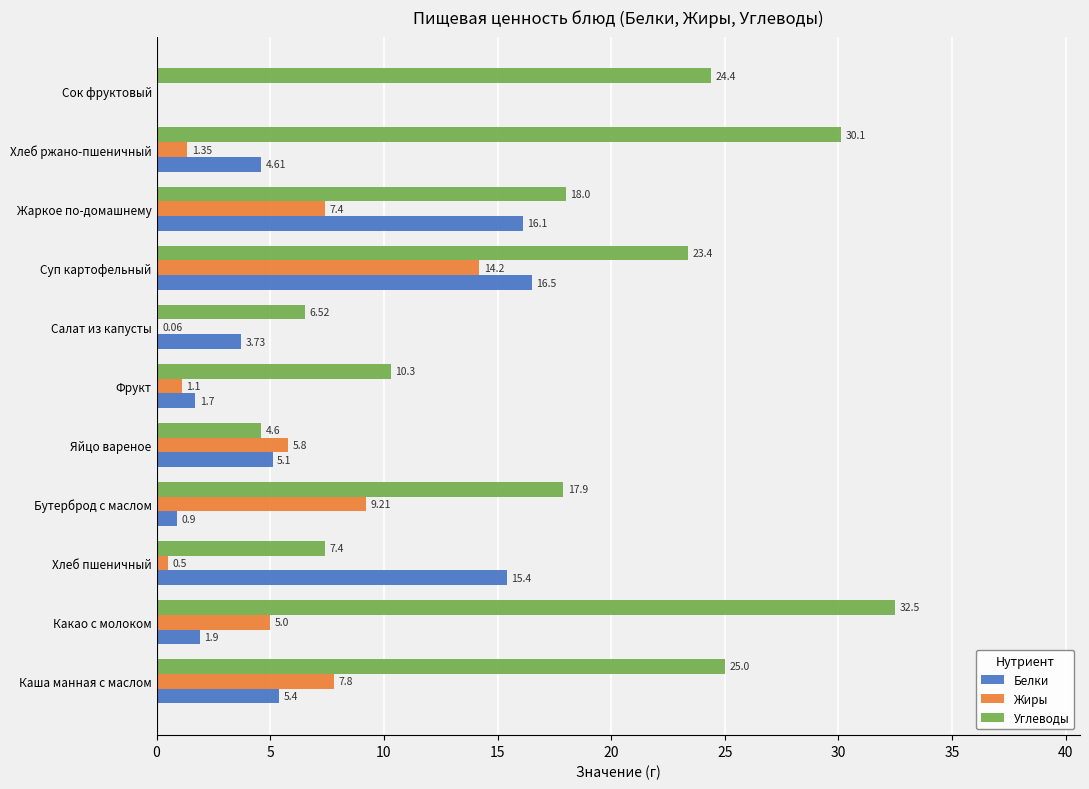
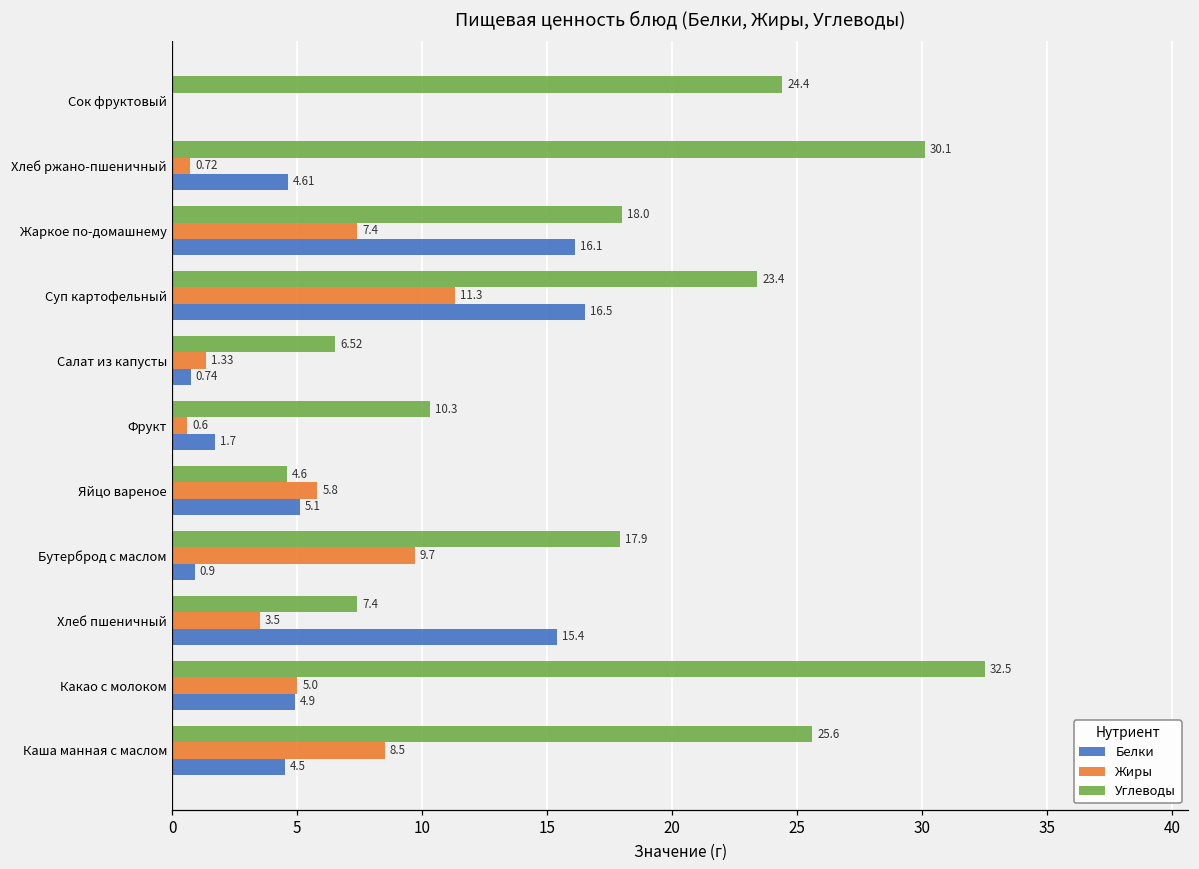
  {
    "Белки": {
      "Хлеб ржано-пшеничный": 4.61,
      "Жаркое по-домашнему": 16.1,
      "Суп картофельный": 16.5,
-     "Салат из капусты": 3.73,
+     "Салат из капусты": 0.74,
      "Фрукт": 1.7,
      "Яйцо вареное": 5.1,
      "Бутерброд с маслом": 0.9,
      "Хлеб пшеничный": 15.4,
-     "Какао с молоком": 1.9,
-     "Каша манная с маслом": 5.4
+     "Какао с молоком": 4.9,
+     "Каша манная с маслом": 4.5
    },
    "Жиры": {
-     "Хлеб ржано-пшеничный": 1.35,
+     "Хлеб ржано-пшеничный": 0.72,
      "Жаркое по-домашнему": 7.4,
-     "Суп картофельный": 14.2,
-     "Салат из капусты": 0.06,
-     "Фрукт": 1.1,
+     "Суп картофельный": 11.3,
+     "Салат из капусты": 1.33,
+     "Фрукт": 0.6,
      "Яйцо вареное": 5.8,
-     "Бутерброд с маслом": 9.21,
-     "Хлеб пшеничный": 0.5,
+     "Бутерброд с маслом": 9.7,
+     "Хлеб пшеничный": 3.5,
      "Какао с молоком": 5.0,
-     "Каша манная с маслом": 7.8
+     "Каша манная с маслом": 8.5
    },
    "Углеводы": {
      "Сок фруктовый": 24.4,
      "Хлеб ржано-пшеничный": 30.1,
      "Жаркое по-домашнему": 18.0,
      "Суп картофельный": 23.4,
      "Салат из капусты": 6.52,
      "Фрукт": 10.3,
      "Яйцо вареное": 4.6,
      "Бутерброд с маслом": 17.9,
      "Хлеб пшеничный": 7.4,
      "Какао с молоком": 32.5,
-     "Каша манная с маслом": 25.0
+     "Каша манная с маслом": 25.6
    }
  }
